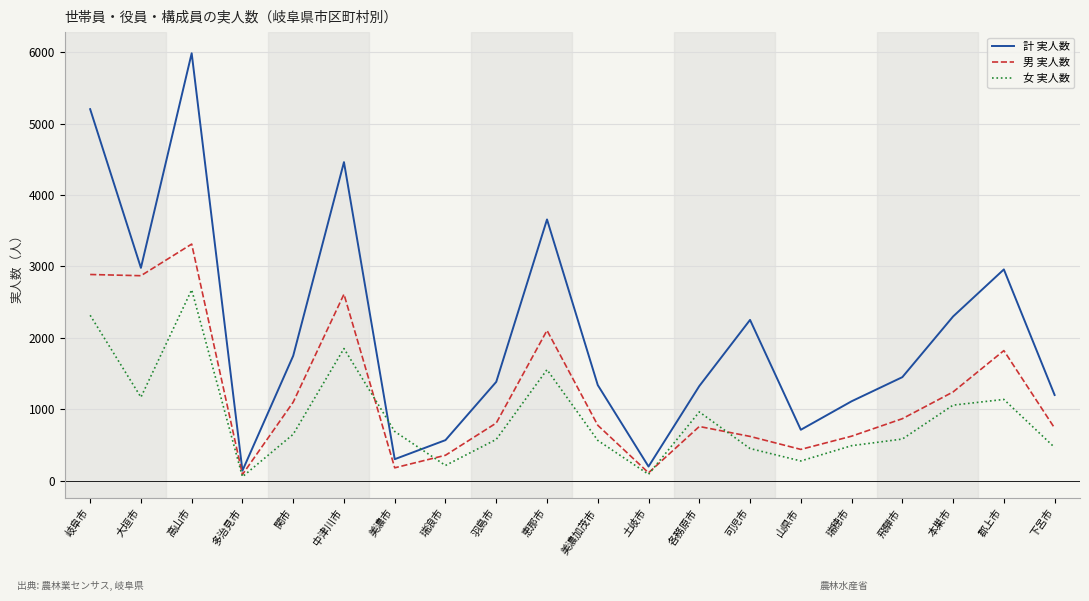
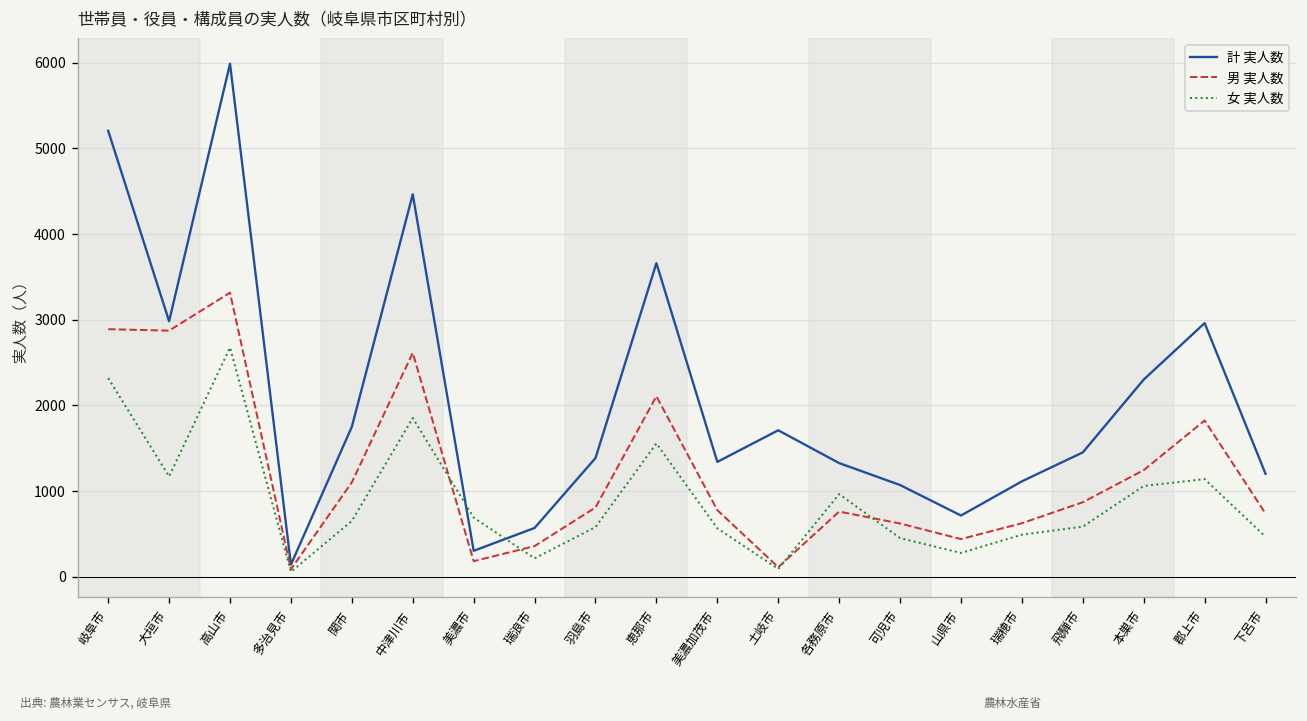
  {
    "計 実人数": {
      "岐阜市": 5200,
      "大垣市": 3000,
      "高山市": 6000,
      "多治見市": 100,
      "関市": 1700,
      "中津川市": 4500,
      "美濃市": 300,
      "瑞浪市": 600,
      "羽島市": 1400,
      "恵那市": 3700,
      "美濃加茂市": 1300,
-     "土岐市": 200,
+     "土岐市": 1700,
      "各務原市": 1300,
-     "可児市": 2300,
+     "可児市": 1100,
      "山県市": 700,
      "瑞穂市": 1100,
      "飛騨市": 1400,
      "本巣市": 2300,
      "郡上市": 3000,
      "下呂市": 1200
    },
    "男 実人数": {
      "岐阜市": 2900,
      "大垣市": 2900,
      "高山市": 3300,
      "関市": 1100,
      "中津川市": 2600,
      "美濃市": 200,
      "瑞浪市": 400,
      "羽島市": 800,
      "恵那市": 2100,
      "美濃加茂市": 800,
      "各務原市": 800,
      "可児市": 600,
      "山県市": 400,
      "瑞穂市": 600,
      "飛騨市": 900,
      "本巣市": 1200,
      "郡上市": 1800,
      "下呂市": 700
    },
    "女 実人数": {
      "岐阜市": 2300,
      "大垣市": 1200,
      "高山市": 2700,
      "関市": 600,
      "中津川市": 1900,
      "美濃市": 700,
      "瑞浪市": 200,
      "羽島市": 600,
      "恵那市": 1600,
      "美濃加茂市": 600,
      "各務原市": 1000,
      "可児市": 400,
      "山県市": 300,
      "瑞穂市": 500,
      "飛騨市": 600,
      "本巣市": 1100,
      "郡上市": 1100,
      "下呂市": 500
    }
  }
